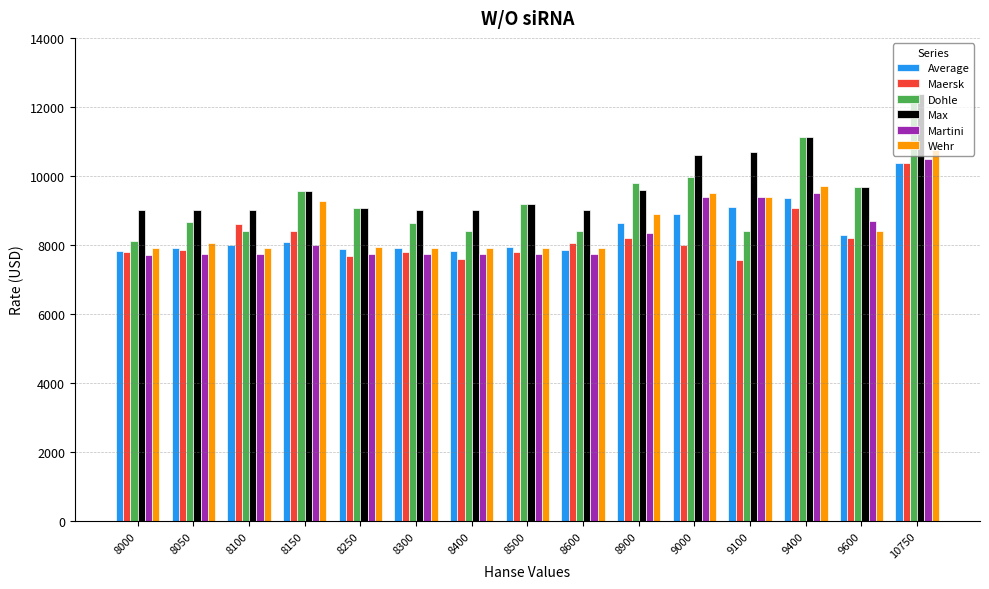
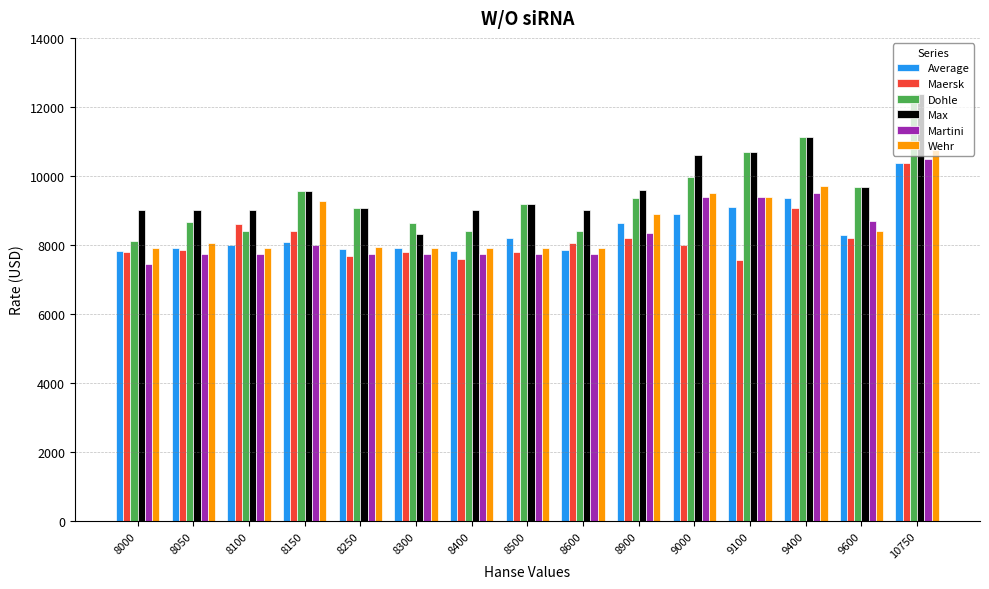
  {
    "Average": {
      "8000": 7800,
      "8050": 7900,
      "8100": 8000,
      "8150": 8100,
      "8250": 7900,
      "8300": 7900,
      "8400": 7800,
-     "8500": 7900,
+     "8500": 8200,
      "8600": 7900,
      "8900": 8600,
      "9000": 8900,
      "9100": 9100,
      "9400": 9400,
      "9600": 8300,
      "10750": 10400
    },
    "Maersk": {
      "8000": 7800,
      "8050": 7900,
      "8100": 8600,
      "8150": 8400,
      "8250": 7700,
      "8300": 7800,
      "8400": 7600,
      "8500": 7800,
      "8600": 8100,
      "8900": 8200,
      "9000": 8000,
      "9100": 7600,
      "9400": 9100,
      "9600": 8200,
      "10750": 10400
    },
    "Dohle": {
      "8000": 8100,
      "8050": 8700,
      "8100": 8400,
      "8150": 9600,
      "8250": 9100,
      "8300": 8600,
      "8400": 8400,
      "8500": 9200,
      "8600": 8400,
-     "8900": 9800,
+     "8900": 9400,
      "9000": 10000,
-     "9100": 8400,
+     "9100": 10700,
      "9400": 11100,
      "9600": 9700
    },
    "Max": {
      "8000": 9000,
      "8050": 9000,
      "8100": 9000,
      "8150": 9600,
      "8250": 9100,
-     "8300": 9000,
+     "8300": 8300,
      "8400": 9000,
      "8500": 9200,
      "8600": 9000,
      "8900": 9600,
      "9000": 10600,
      "9100": 10700,
      "9400": 11100,
      "9600": 9700
    },
    "Martini": {
-     "8000": 7700,
+     "8000": 7500,
      "8050": 7800,
      "8100": 7800,
      "8150": 8000,
      "8250": 7800,
      "8300": 7800,
      "8400": 7800,
      "8500": 7800,
      "8600": 7800,
      "8900": 8300,
      "9000": 9400,
      "9100": 9400,
      "9400": 9500,
      "9600": 8700,
      "10750": 10500
    },
    "Wehr": {
      "8000": 7900,
      "8050": 8100,
      "8100": 7900,
      "8150": 9300,
      "8250": 8000,
      "8300": 7900,
      "8400": 7900,
      "8500": 7900,
      "8600": 7900,
      "8900": 8900,
      "9000": 9500,
      "9100": 9400,
      "9400": 9700,
      "9600": 8400
    }
  }
